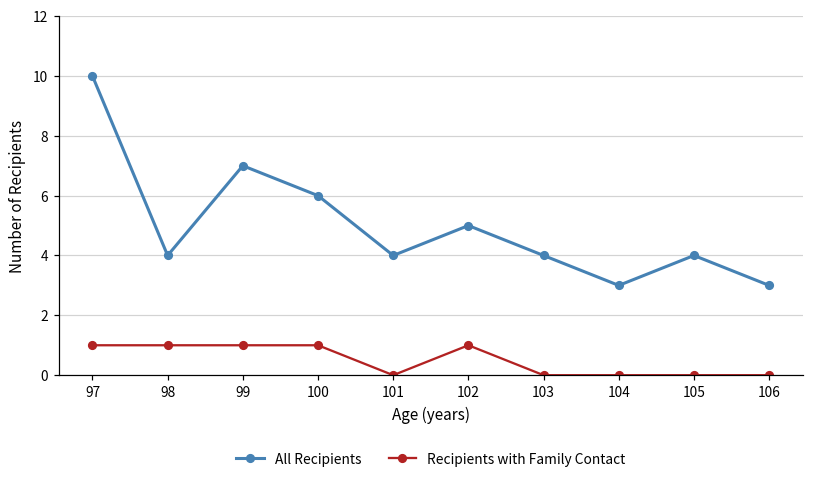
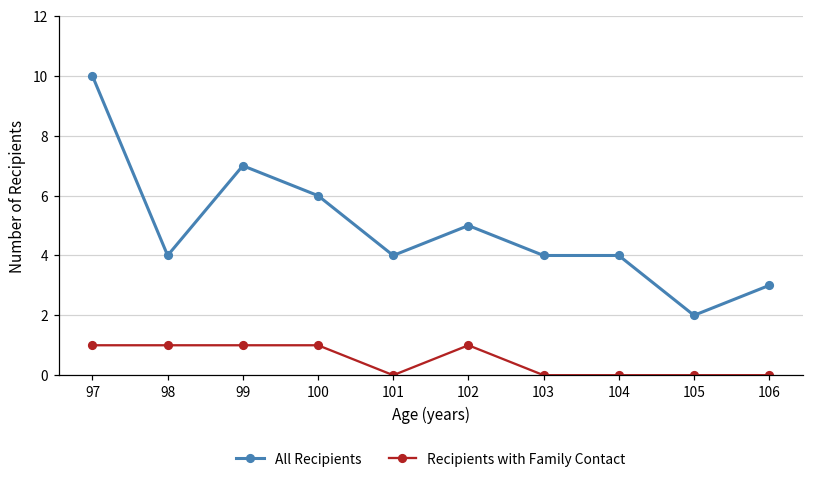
  {
    "All Recipients": {
      "97": 10,
      "98": 4,
      "99": 7,
      "100": 6,
      "101": 4,
      "102": 5,
      "103": 4,
-     "104": 3,
-     "105": 4,
+     "104": 4,
+     "105": 2,
      "106": 3
    },
    "Recipients with Family Contact": {
      "97": 1,
      "98": 1,
      "99": 1,
      "100": 1,
      "101": 0,
      "102": 1,
      "103": 0,
      "104": 0,
      "105": 0,
      "106": 0
    }
  }
